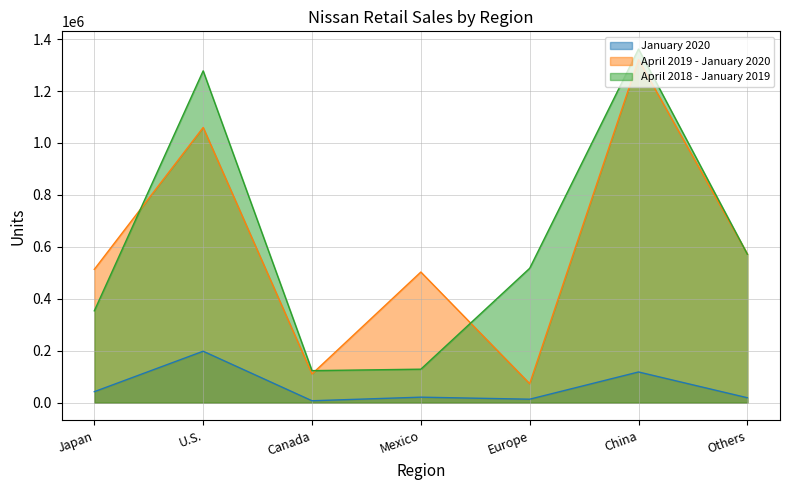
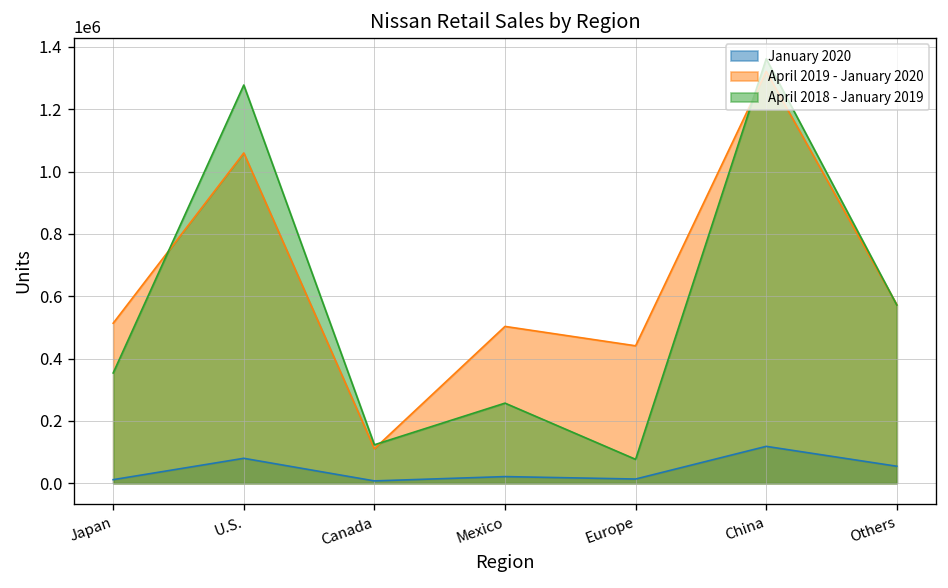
  {
    "January 2020": {
-     "Japan": 40000,
-     "U.S.": 200000,
+     "Japan": 10000,
+     "U.S.": 80000,
      "Canada": 10000,
      "Mexico": 20000,
      "Europe": 10000,
      "China": 120000,
-     "Others": 20000
+     "Others": 50000
    },
    "April 2019 - January 2020": {
      "Japan": 510000,
      "U.S.": 1060000,
      "Canada": 110000,
      "Mexico": 500000,
-     "Europe": 70000
+     "Europe": 440000
    },
    "April 2018 - January 2019": {
      "Japan": 350000,
      "U.S.": 1280000,
      "Canada": 120000,
-     "Mexico": 130000,
-     "Europe": 520000
+     "Mexico": 260000,
+     "Europe": 80000
    }
  }
